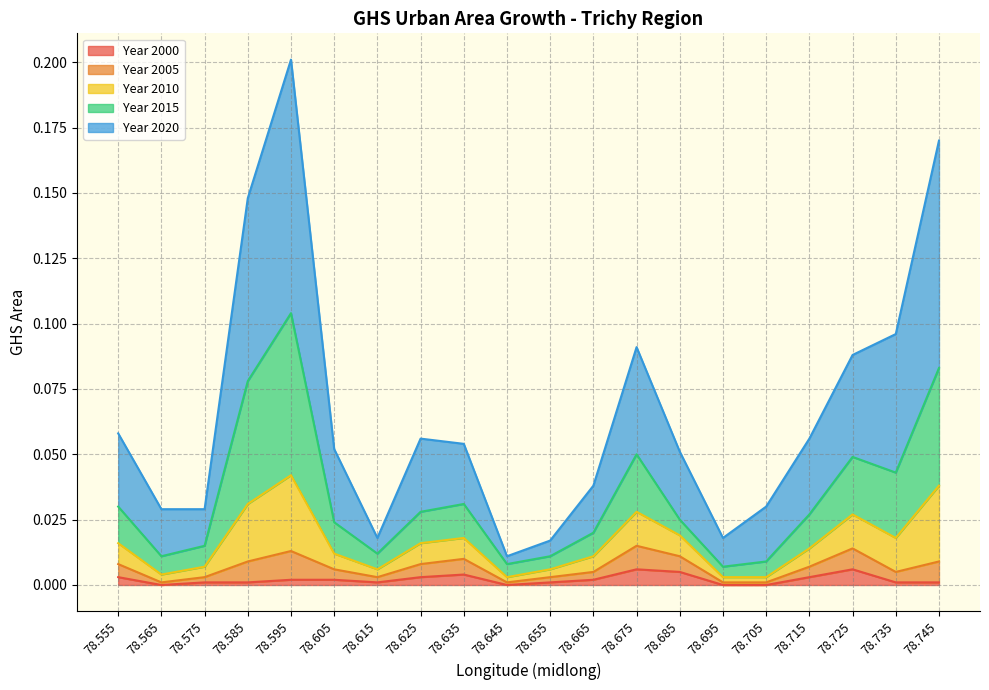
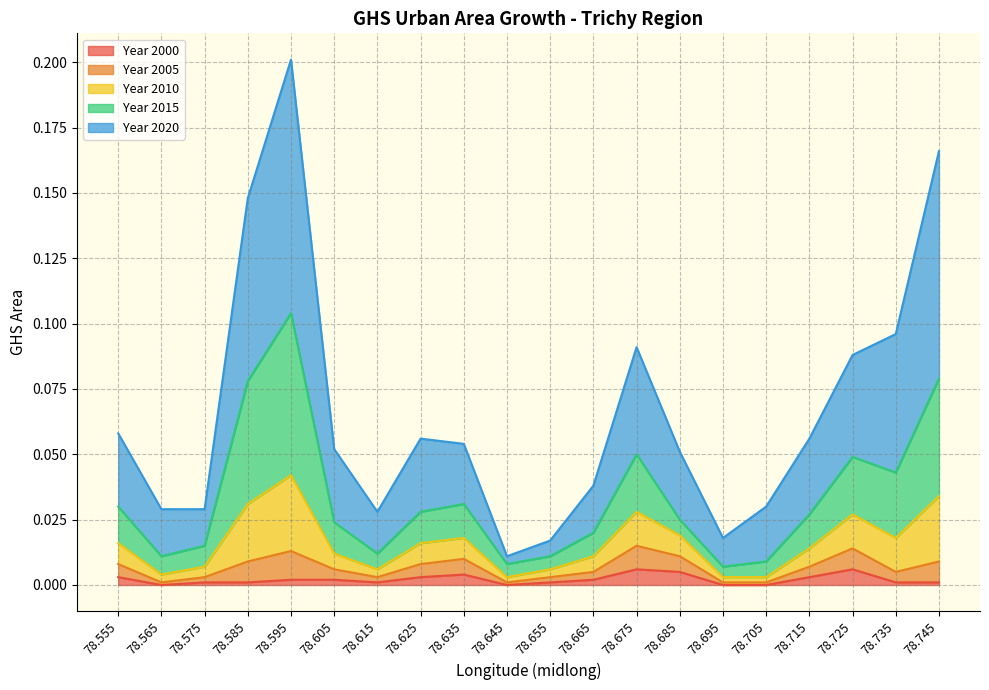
  {
    "Year 2010": {
      "78.555": 0.008,
      "78.565": 0.003,
      "78.575": 0.004,
      "78.585": 0.022,
      "78.595": 0.029,
      "78.605": 0.006,
      "78.615": 0.003,
      "78.625": 0.008,
      "78.635": 0.008,
      "78.645": 0.002,
      "78.655": 0.003,
      "78.665": 0.006,
      "78.675": 0.013,
      "78.685": 0.008,
      "78.695": 0.002,
      "78.705": 0.002,
      "78.715": 0.007,
      "78.725": 0.013,
      "78.735": 0.013,
-     "78.745": 0.029
+     "78.745": 0.025
    },
    "Year 2015": {
      "78.555": 0.014,
      "78.565": 0.007,
      "78.575": 0.008,
      "78.585": 0.047,
      "78.595": 0.062,
      "78.605": 0.012,
      "78.615": 0.006,
      "78.625": 0.012,
      "78.635": 0.013,
      "78.645": 0.005,
      "78.655": 0.005,
      "78.665": 0.009,
      "78.675": 0.022,
      "78.685": 0.006,
      "78.695": 0.004,
      "78.705": 0.006,
      "78.715": 0.013,
      "78.725": 0.022,
      "78.735": 0.025,
      "78.745": 0.045
    },
    "Year 2020": {
      "78.555": 0.028,
      "78.565": 0.018,
      "78.575": 0.014,
      "78.585": 0.070,
      "78.595": 0.097,
      "78.605": 0.028,
-     "78.615": 0.006,
+     "78.615": 0.016,
      "78.625": 0.028,
      "78.635": 0.023,
      "78.645": 0.003,
      "78.655": 0.006,
      "78.665": 0.018,
      "78.675": 0.041,
      "78.685": 0.026,
      "78.695": 0.011,
      "78.705": 0.021,
      "78.715": 0.029,
      "78.725": 0.039,
      "78.735": 0.053,
      "78.745": 0.087
    }
  }
